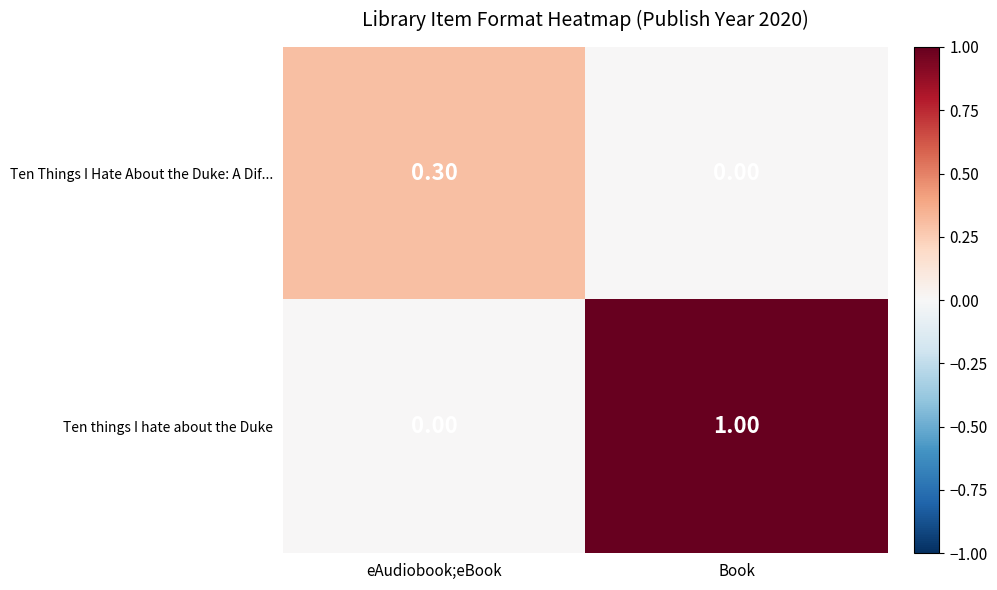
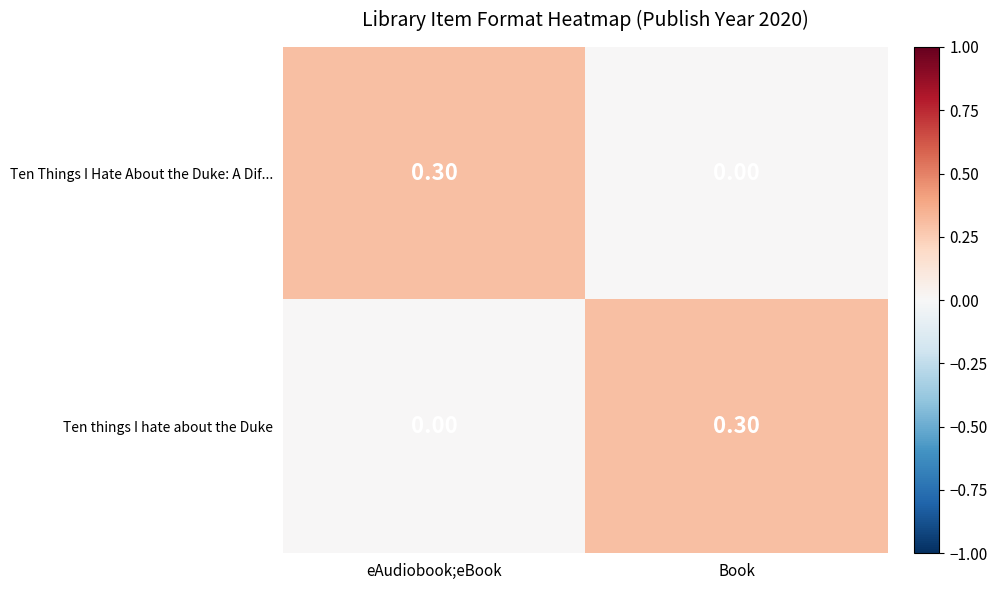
  {
    "Ten Things I Hate About the Duke: A Dif...": {
      "eAudiobook;eBook": 0.30
    },
    "Ten things I hate about the Duke": {
-     "Book": 1.00
+     "Book": 0.30
    }
  }
